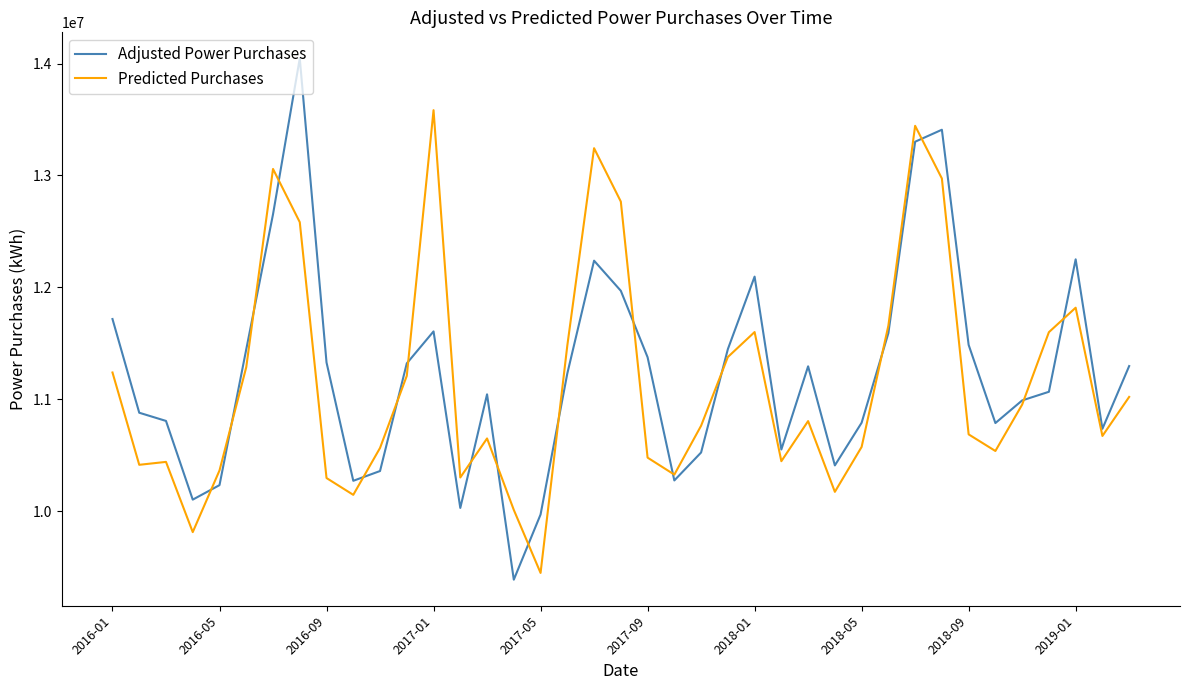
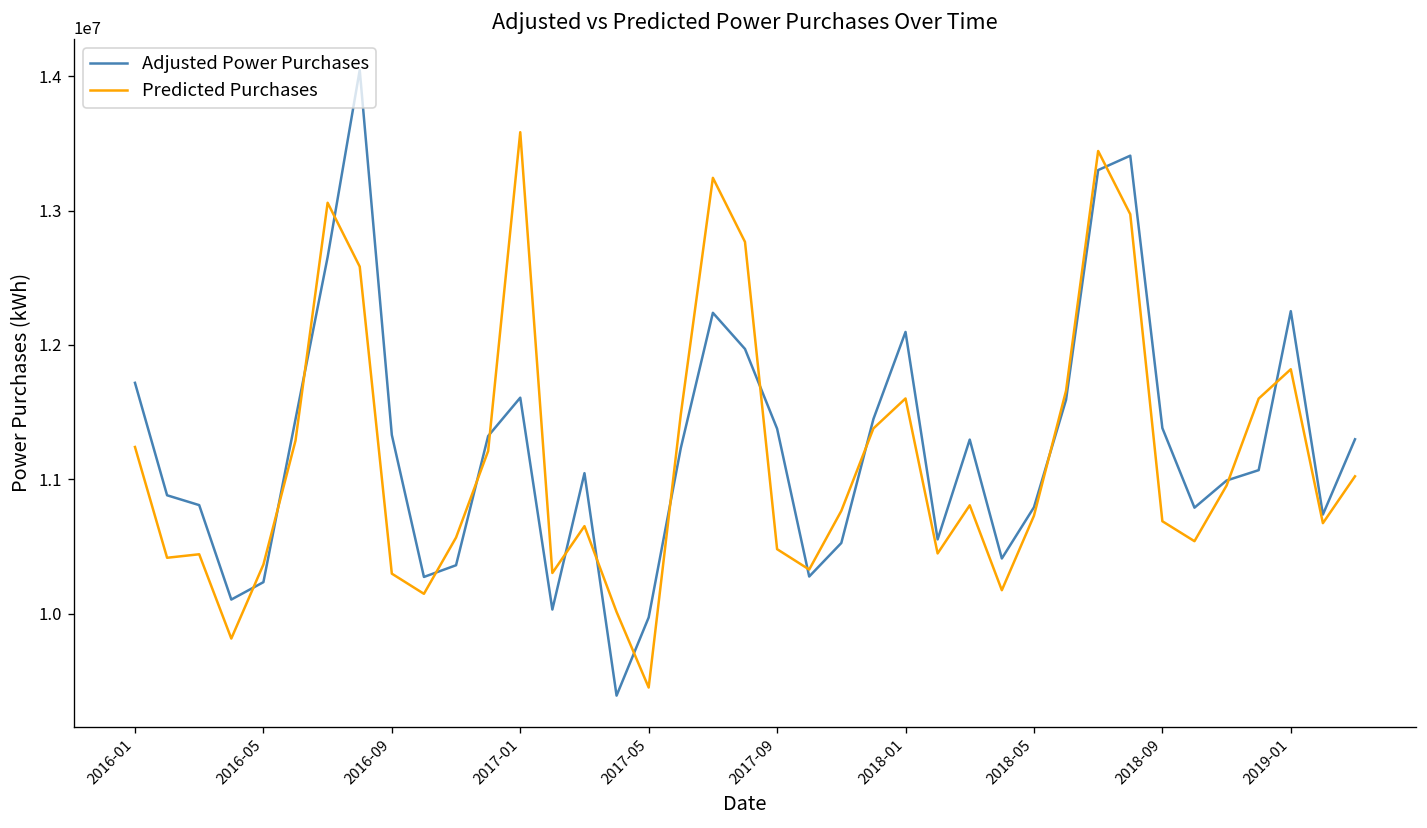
  {
    "Adjusted Power Purchases": {
      "2016-01": 11720000,
      "2016-05": 10230000,
      "2016-09": 11330000,
      "2017-01": 11610000,
      "2017-05": 9970000,
      "2017-09": 11380000,
      "2018-01": 12100000,
      "2018-05": 10790000,
-     "2018-09": 11490000,
+     "2018-09": 11380000,
      "2019-01": 12250000
    },
    "Predicted Purchases": {
      "2016-01": 11240000,
      "2016-05": 10370000,
      "2016-09": 10300000,
      "2017-01": 13580000,
      "2017-05": 9450000,
      "2017-09": 10480000,
      "2018-01": 11600000,
-     "2018-05": 10580000,
+     "2018-05": 10730000,
      "2018-09": 10690000,
      "2019-01": 11820000
    }
  }
